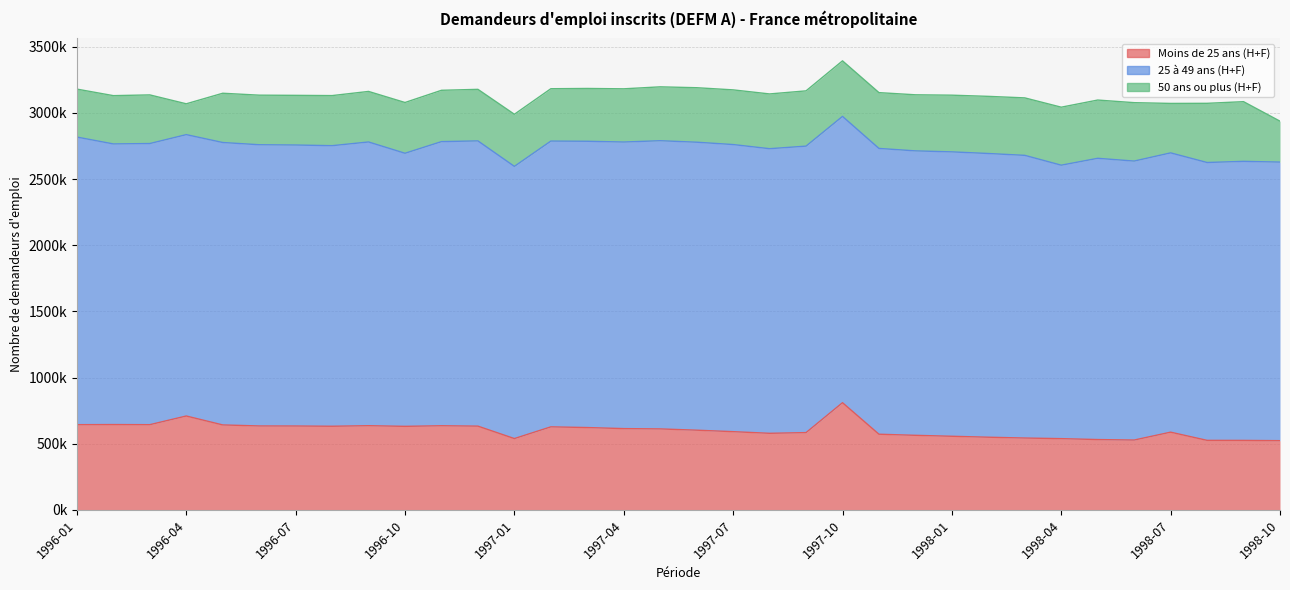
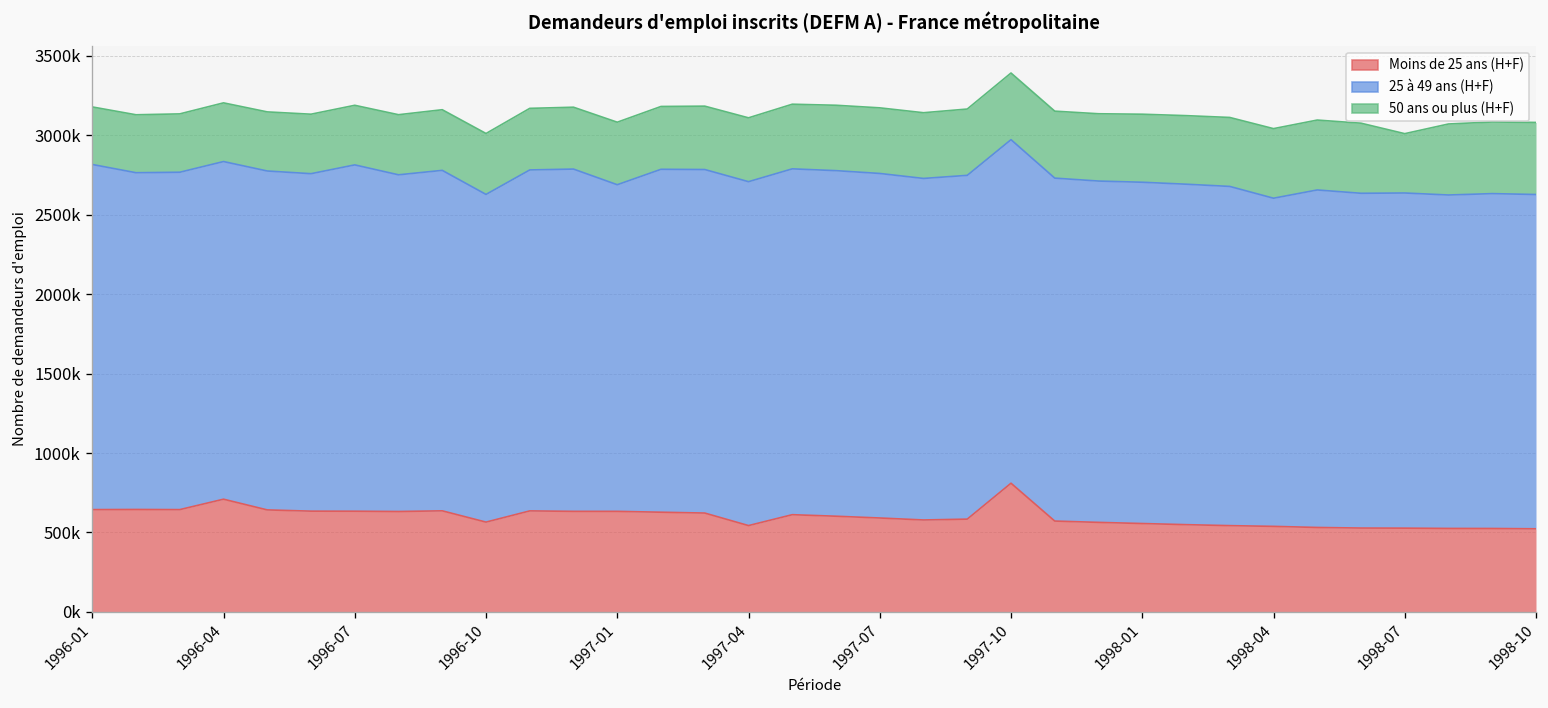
  {
    "Moins de 25 ans (H+F)": {
      "1996-01": 640000,
      "1996-04": 710000,
      "1996-07": 630000,
-     "1996-10": 630000,
-     "1997-01": 540000,
-     "1997-04": 610000,
+     "1996-10": 570000,
+     "1997-01": 630000,
+     "1997-04": 540000,
      "1997-07": 590000,
      "1997-10": 810000,
      "1998-01": 560000,
      "1998-04": 540000,
-     "1998-07": 590000,
+     "1998-07": 530000,
      "1998-10": 520000
    },
    "25 à 49 ans (H+F)": {
      "1996-01": 2170000,
      "1996-04": 2130000,
-     "1996-07": 2120000,
+     "1996-07": 2180000,
      "1996-10": 2060000,
      "1997-01": 2060000,
      "1997-04": 2170000,
      "1997-07": 2170000,
      "1997-10": 2160000,
      "1998-01": 2150000,
      "1998-04": 2070000,
      "1998-07": 2110000,
      "1998-10": 2100000
    },
    "50 ans ou plus (H+F)": {
      "1996-01": 360000,
-     "1996-04": 230000,
+     "1996-04": 370000,
      "1996-07": 380000,
      "1996-10": 380000,
      "1997-01": 390000,
      "1997-04": 400000,
      "1997-07": 410000,
      "1997-10": 420000,
      "1998-01": 430000,
      "1998-04": 440000,
      "1998-07": 370000,
-     "1998-10": 310000
+     "1998-10": 450000
    }
  }
